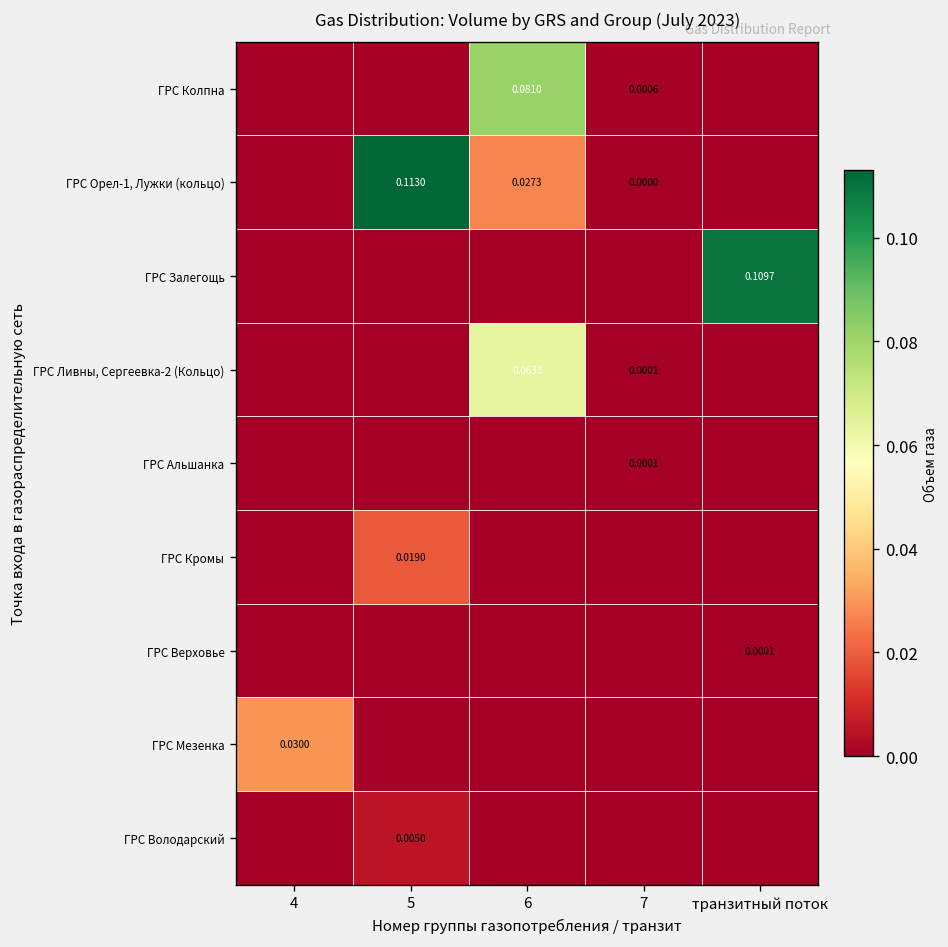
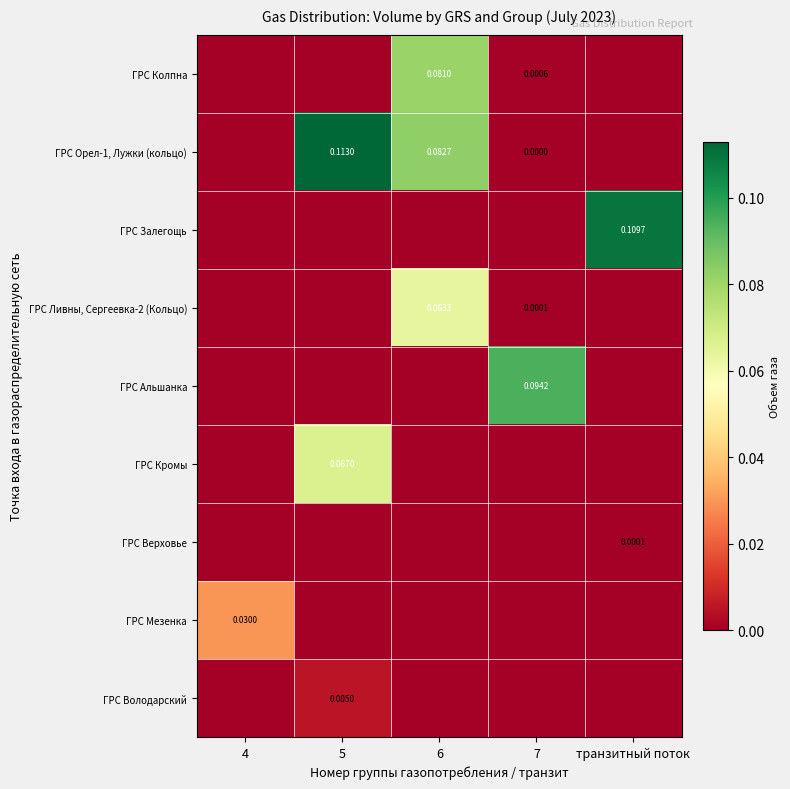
  {
    "ГРС Колпна": {
      "6": 0.0810,
      "7": 0.0006
    },
    "ГРС Орел-1, Лужки (кольцо)": {
      "5": 0.1130,
-     "6": 0.0273,
+     "6": 0.0827,
      "7": 0.0000
    },
    "ГРС Залегощь": {
      "транзитный поток": 0.1097
    },
    "ГРС Ливны, Сергеевка-2 (Кольцо)": {
      "6": 0.0633,
      "7": 0.0001
    },
    "ГРС Альшанка": {
-     "7": 0.0001
+     "7": 0.0942
    },
    "ГРС Кромы": {
-     "5": 0.0190
+     "5": 0.0670
    },
    "ГРС Верховье": {
      "транзитный поток": 0.0001
    },
    "ГРС Мезенка": {
      "4": 0.0300
    },
    "ГРС Володарский": {
      "5": 0.0050
    }
  }
